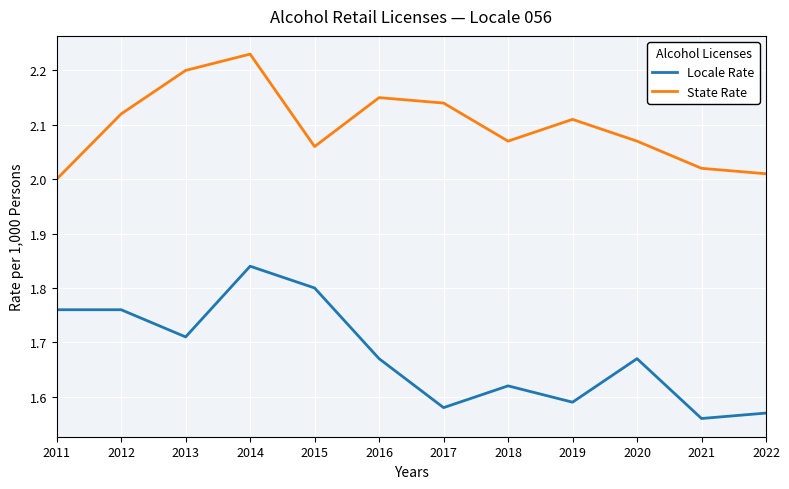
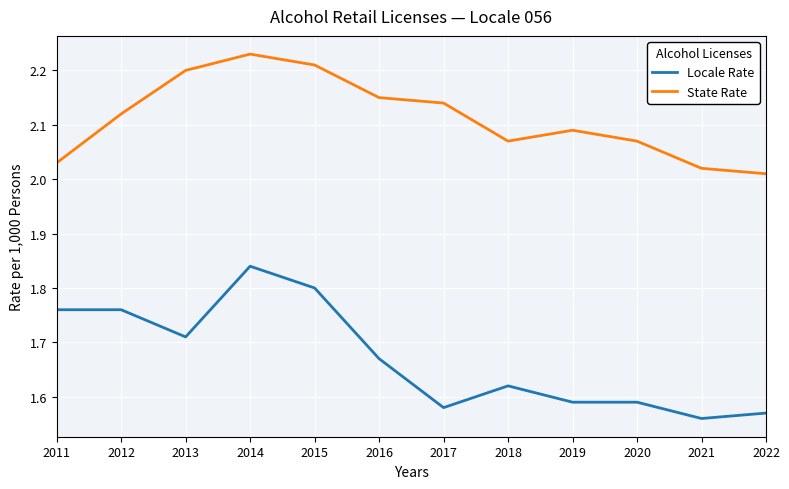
  {
    "Locale Rate": {
      "2011": 1.76,
      "2012": 1.76,
      "2013": 1.71,
      "2014": 1.84,
      "2015": 1.80,
      "2016": 1.67,
      "2017": 1.58,
      "2018": 1.62,
      "2019": 1.59,
-     "2020": 1.67,
+     "2020": 1.59,
      "2021": 1.56,
      "2022": 1.57
    },
    "State Rate": {
-     "2011": 2.00,
+     "2011": 2.03,
      "2012": 2.12,
      "2013": 2.20,
      "2014": 2.23,
-     "2015": 2.06,
+     "2015": 2.21,
      "2016": 2.15,
      "2017": 2.14,
      "2018": 2.07,
-     "2019": 2.11,
+     "2019": 2.09,
      "2020": 2.07,
      "2021": 2.02,
      "2022": 2.01
    }
  }
